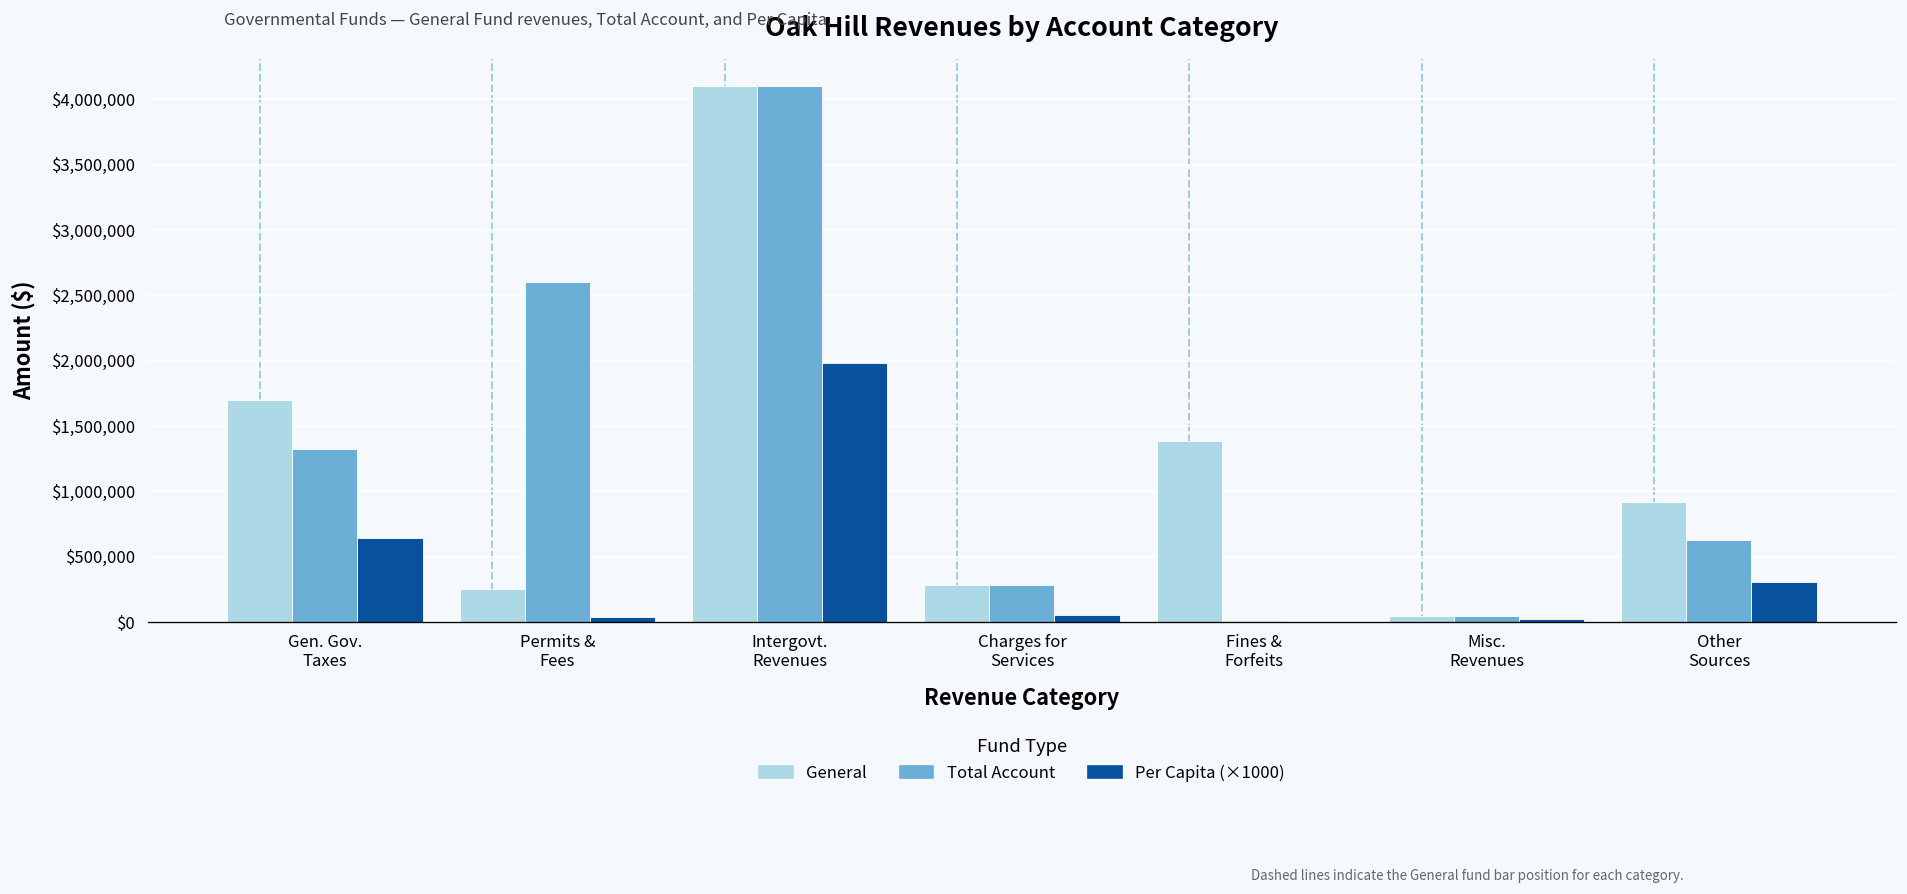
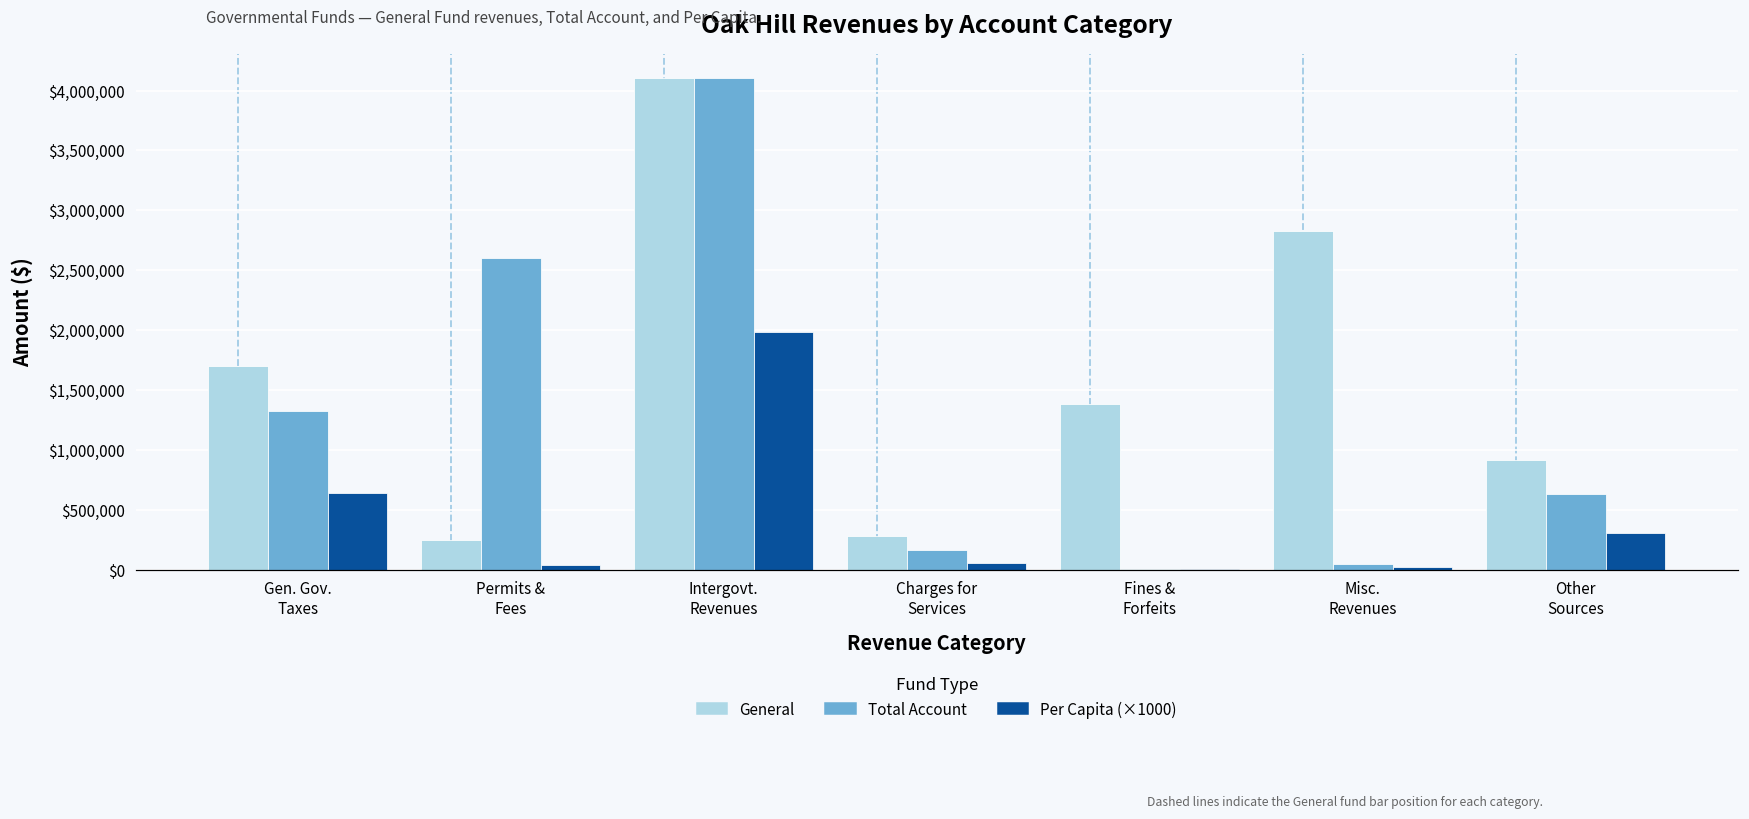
  {
    "General": {
      "Gen. Gov. Taxes": "$1,700,000",
      "Permits & Fees": "$250,000",
      "Intergovt. Revenues": "$4,100,000",
      "Charges for Services": "$280,000",
      "Fines & Forfeits": "$1,380,000",
-     "Misc. Revenues": "$40,000",
+     "Misc. Revenues": "$2,830,000",
      "Other Sources": "$920,000"
    },
    "Total Account": {
      "Gen. Gov. Taxes": "$1,320,000",
      "Permits & Fees": "$2,610,000",
      "Intergovt. Revenues": "$4,100,000",
-     "Charges for Services": "$280,000",
+     "Charges for Services": "$160,000",
      "Misc. Revenues": "$40,000",
      "Other Sources": "$630,000"
    },
    "Per Capita (×1000)": {
      "Gen. Gov. Taxes": "$640,000",
      "Permits & Fees": "$40,000",
      "Intergovt. Revenues": "$1,990,000",
      "Charges for Services": "$60,000",
      "Other Sources": "$300,000"
    }
  }
